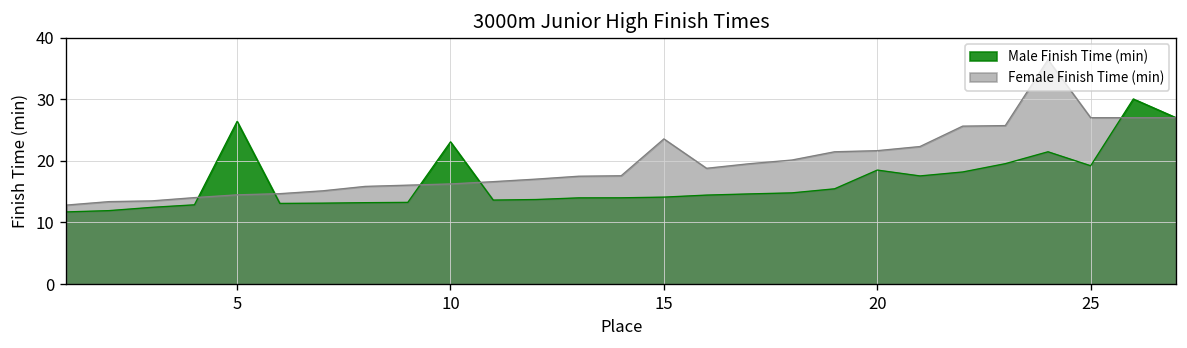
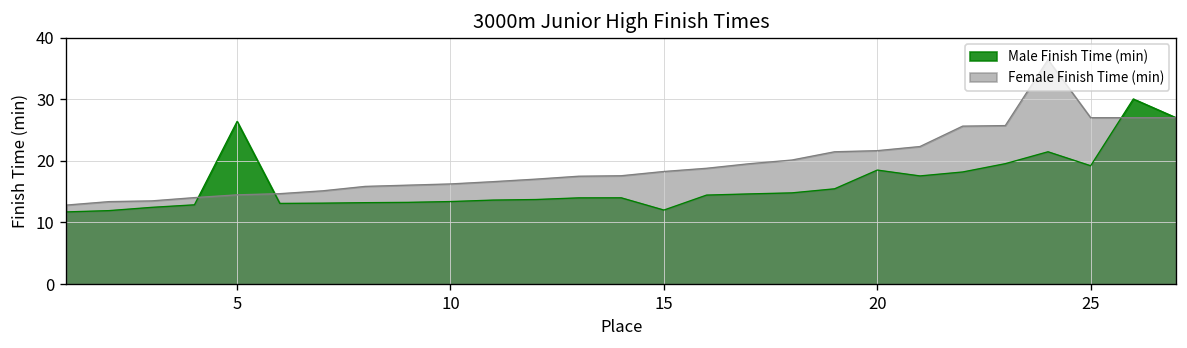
  {
    "Male Finish Time (min)": {
      "5": 26,
-     "10": 23,
-     "15": 14,
+     "10": 13,
+     "15": 12,
      "20": 19,
      "25": 19
    },
    "Female Finish Time (min)": {
      "5": 14,
      "10": 16,
-     "15": 24,
+     "15": 18,
      "20": 22,
      "25": 27
    }
  }
